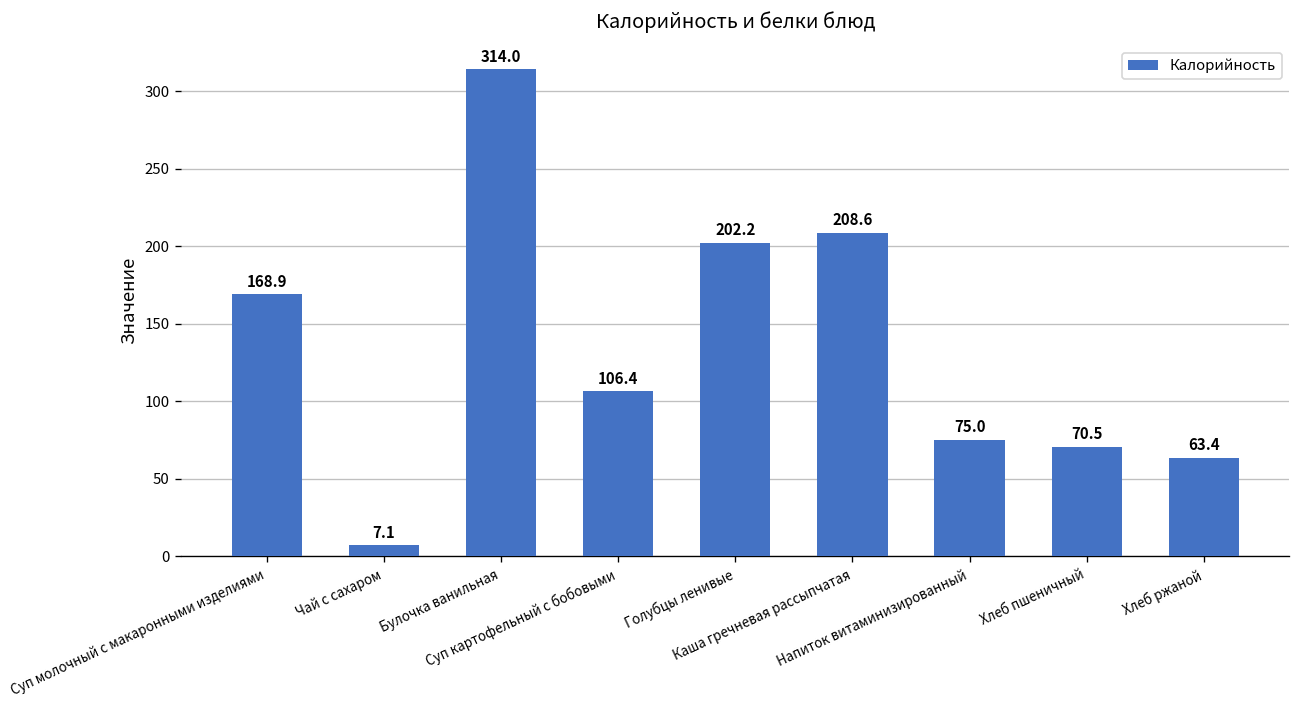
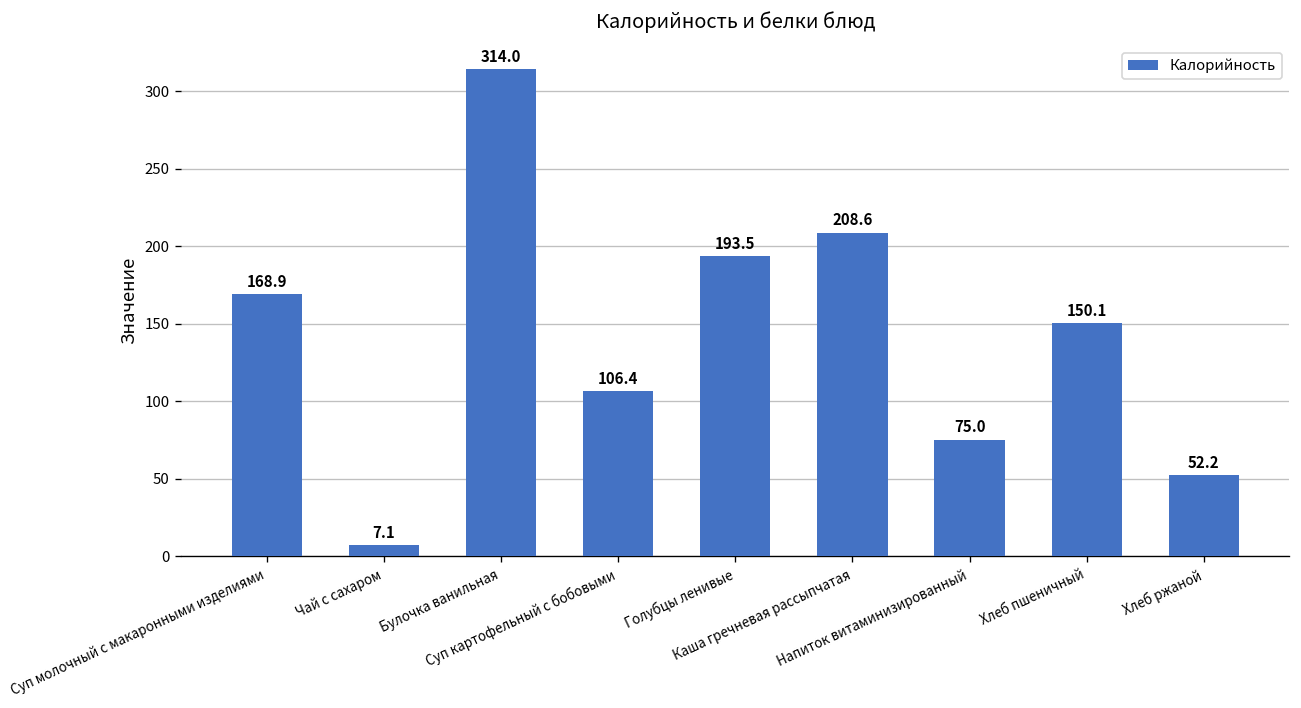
  {
    "Суп молочный с макаронными изделиями": 168.9,
    "Чай с сахаром": 7.1,
    "Булочка ванильная": 314.0,
    "Суп картофельный с бобовыми": 106.4,
-   "Голубцы ленивые": 202.2,
+   "Голубцы ленивые": 193.5,
    "Каша гречневая рассыпчатая": 208.6,
    "Напиток витаминизированный": 75.0,
-   "Хлеб пшеничный": 70.5,
-   "Хлеб ржаной": 63.4
+   "Хлеб пшеничный": 150.1,
+   "Хлеб ржаной": 52.2
  }
